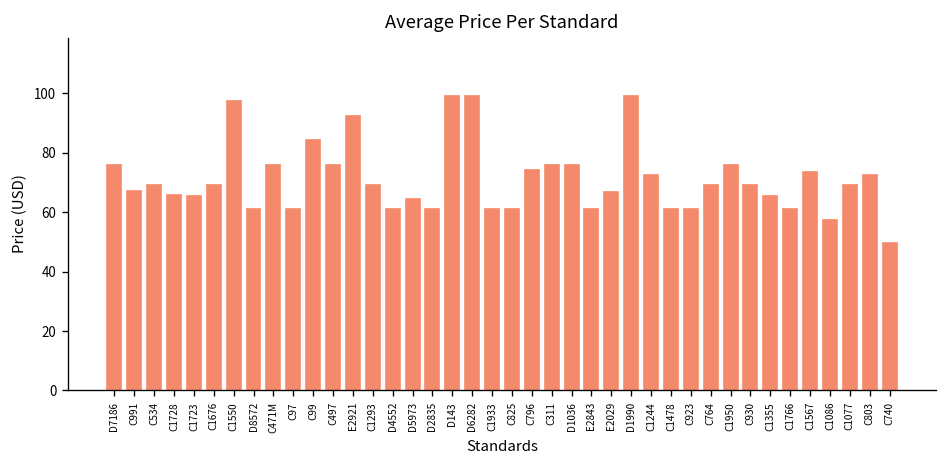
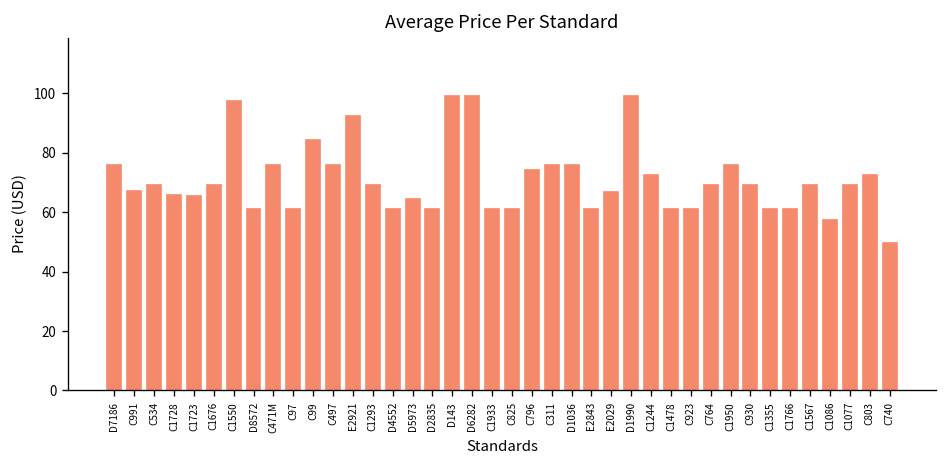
  {
    "D7186": 76,
    "C991": 67,
    "C534": 69,
    "C1728": 66,
    "C1723": 65,
    "C1676": 69,
    "C1550": 98,
    "D8572": 61,
    "C471M": 76,
    "C97": 61,
    "C99": 84,
    "C497": 76,
    "E2921": 92,
    "C1293": 69,
    "D4552": 61,
    "D5973": 65,
    "D2835": 61,
    "D143": 99,
    "D6282": 99,
    "C1933": 61,
    "C825": 61,
    "C796": 74,
    "C311": 76,
    "D1036": 76,
    "E2843": 61,
    "E2029": 67,
    "D1990": 99,
    "C1244": 73,
    "C1478": 61,
    "C923": 61,
    "C764": 69,
    "C1950": 76,
    "C930": 69,
-   "C1355": 65,
+   "C1355": 61,
    "C1766": 61,
-   "C1567": 74,
+   "C1567": 69,
    "C1086": 57,
    "C1077": 69,
    "C803": 73,
    "C740": 50
  }
